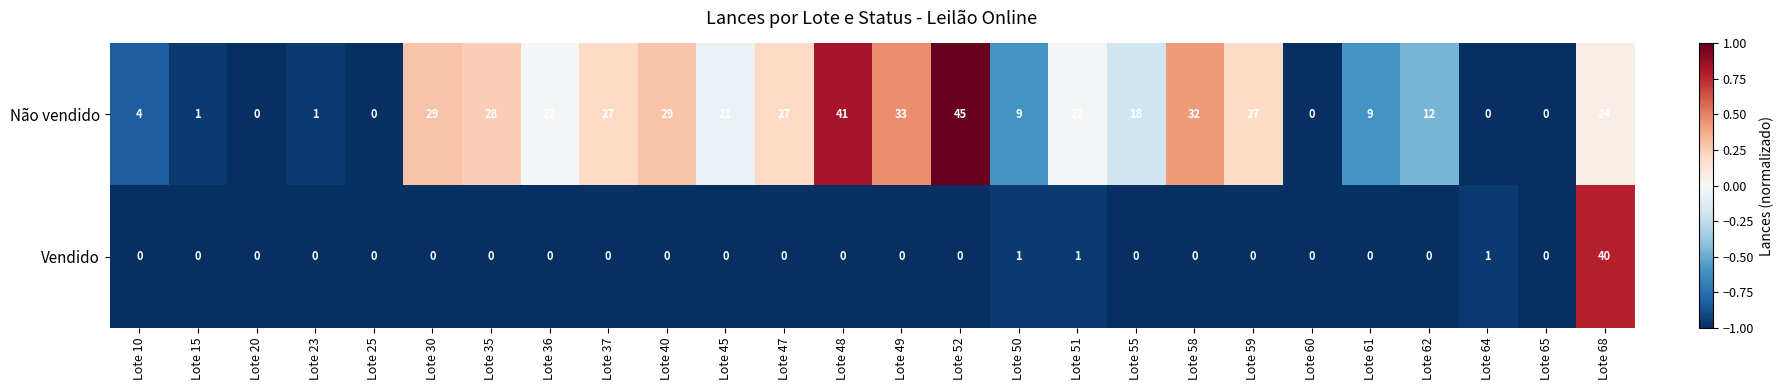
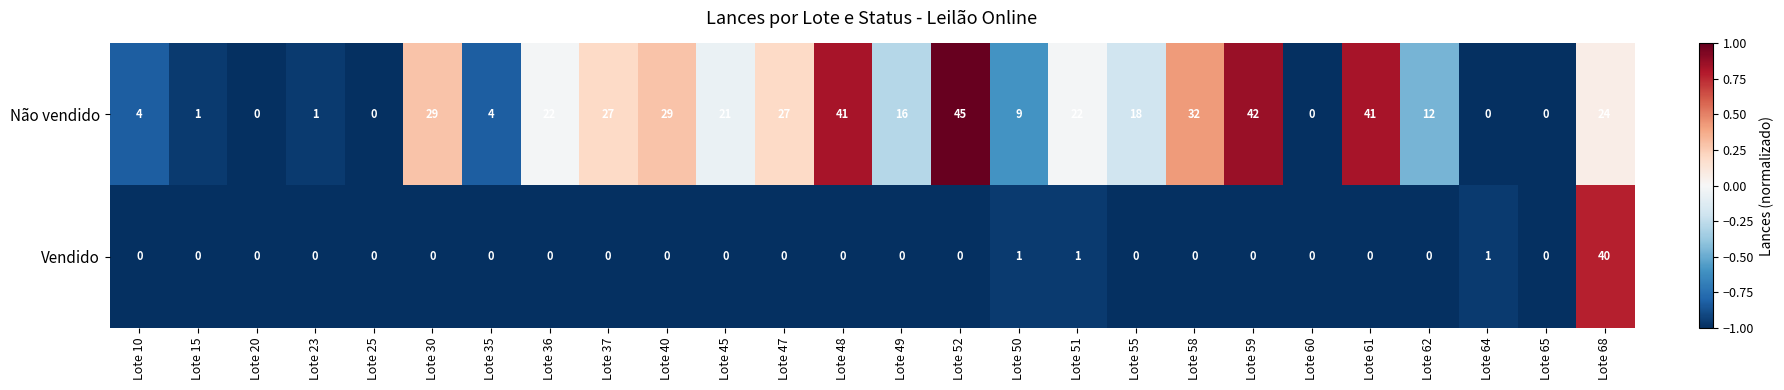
  {
    "Não vendido": {
      "Lote 10": 4,
      "Lote 15": 1,
      "Lote 20": 0,
      "Lote 23": 1,
      "Lote 25": 0,
      "Lote 30": 29,
-     "Lote 35": 28,
+     "Lote 35": 4,
      "Lote 37": 27,
      "Lote 40": 29,
      "Lote 47": 27,
      "Lote 48": 41,
-     "Lote 49": 33,
+     "Lote 49": 16,
      "Lote 52": 45,
      "Lote 50": 9,
      "Lote 58": 32,
-     "Lote 59": 27,
+     "Lote 59": 42,
      "Lote 60": 0,
-     "Lote 61": 9,
+     "Lote 61": 41,
      "Lote 62": 12,
      "Lote 64": 0,
      "Lote 65": 0
    },
    "Vendido": {
      "Lote 10": 0,
      "Lote 15": 0,
      "Lote 20": 0,
      "Lote 23": 0,
      "Lote 25": 0,
      "Lote 30": 0,
      "Lote 35": 0,
      "Lote 36": 0,
      "Lote 37": 0,
      "Lote 40": 0,
      "Lote 45": 0,
      "Lote 47": 0,
      "Lote 48": 0,
      "Lote 49": 0,
      "Lote 52": 0,
      "Lote 50": 1,
      "Lote 51": 1,
      "Lote 55": 0,
      "Lote 58": 0,
      "Lote 59": 0,
      "Lote 60": 0,
      "Lote 61": 0,
      "Lote 62": 0,
      "Lote 64": 1,
      "Lote 65": 0,
      "Lote 68": 40
    }
  }
